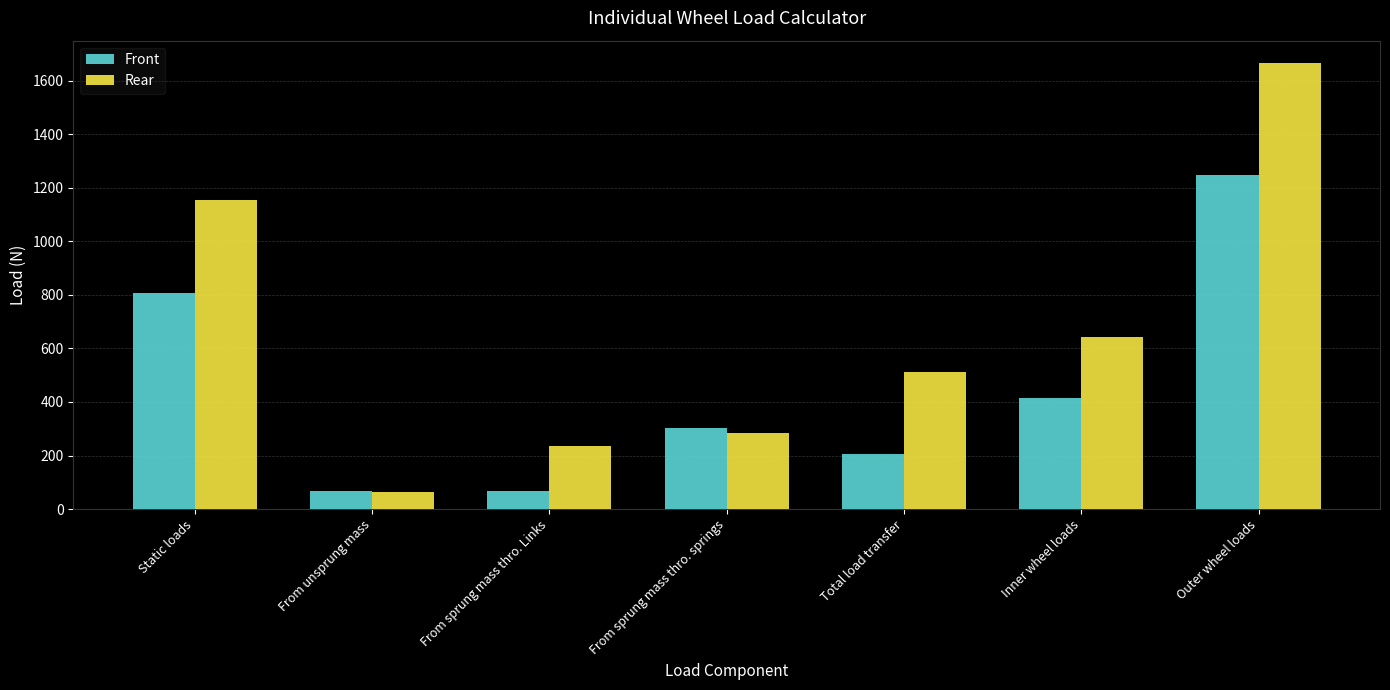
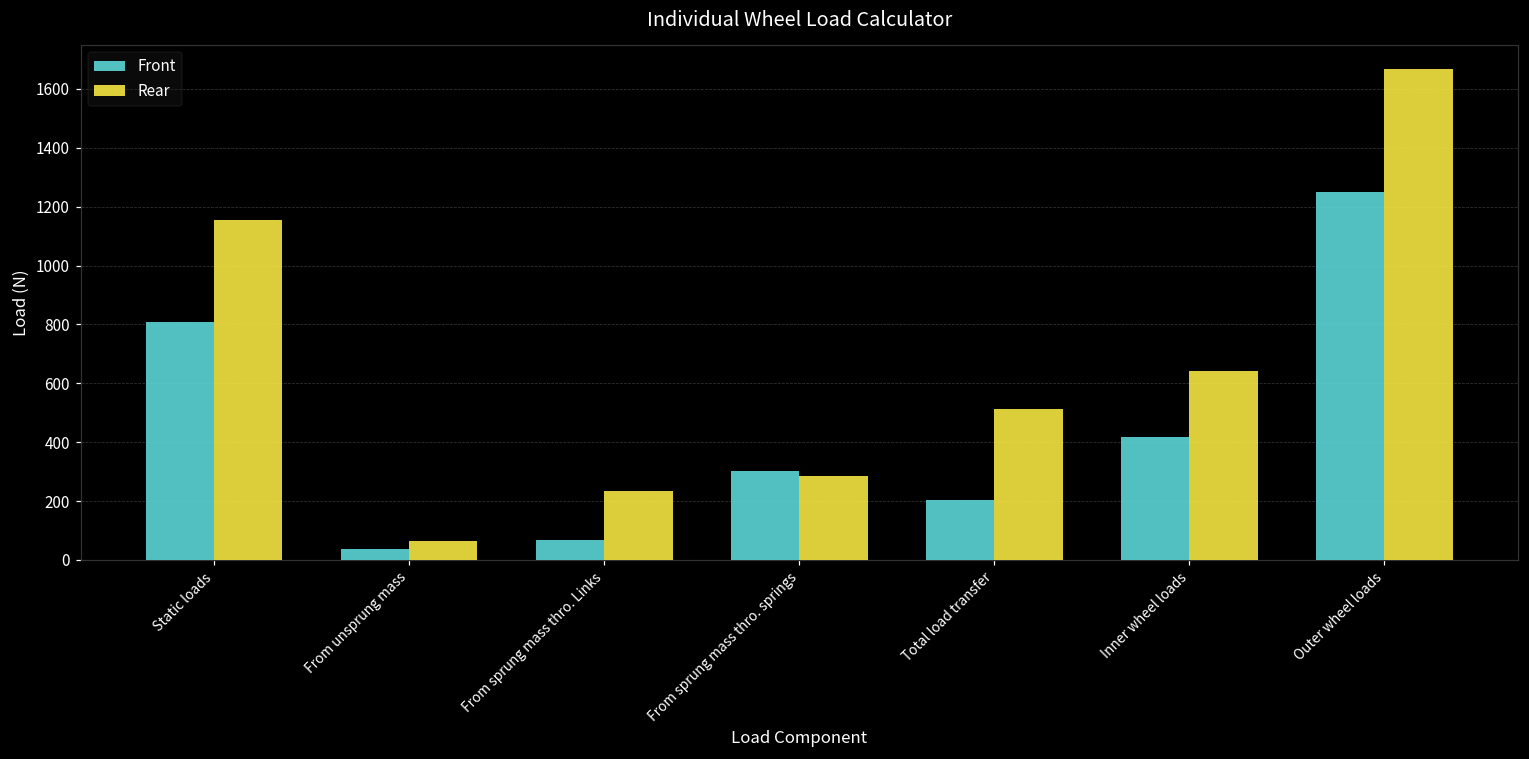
  {
    "Front": {
      "Static loads": 810,
-     "From unsprung mass": 70,
+     "From unsprung mass": 40,
      "From sprung mass thro. Links": 70,
      "From sprung mass thro. springs": 300,
      "Total load transfer": 200,
      "Inner wheel loads": 420,
      "Outer wheel loads": 1250
    },
    "Rear": {
      "Static loads": 1150,
      "From unsprung mass": 60,
      "From sprung mass thro. Links": 240,
      "From sprung mass thro. springs": 280,
      "Total load transfer": 510,
      "Inner wheel loads": 640,
      "Outer wheel loads": 1670
    }
  }
